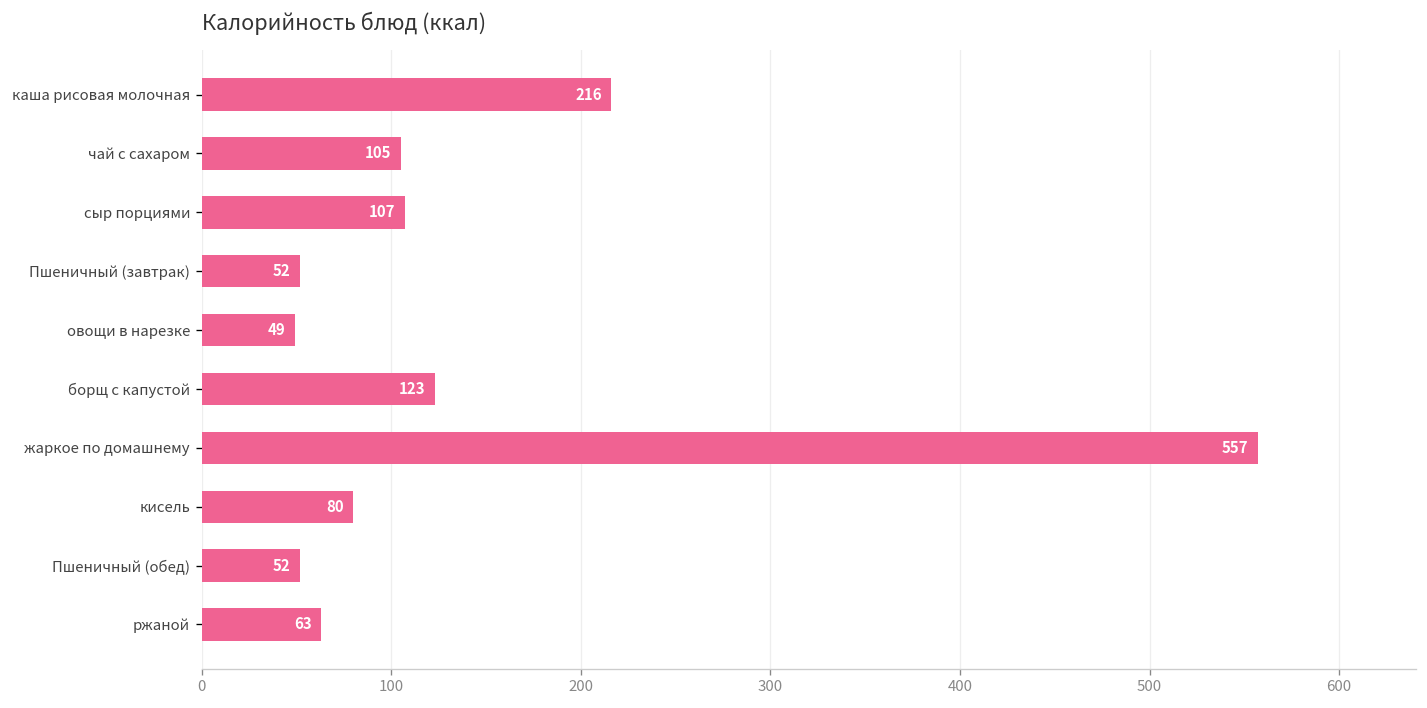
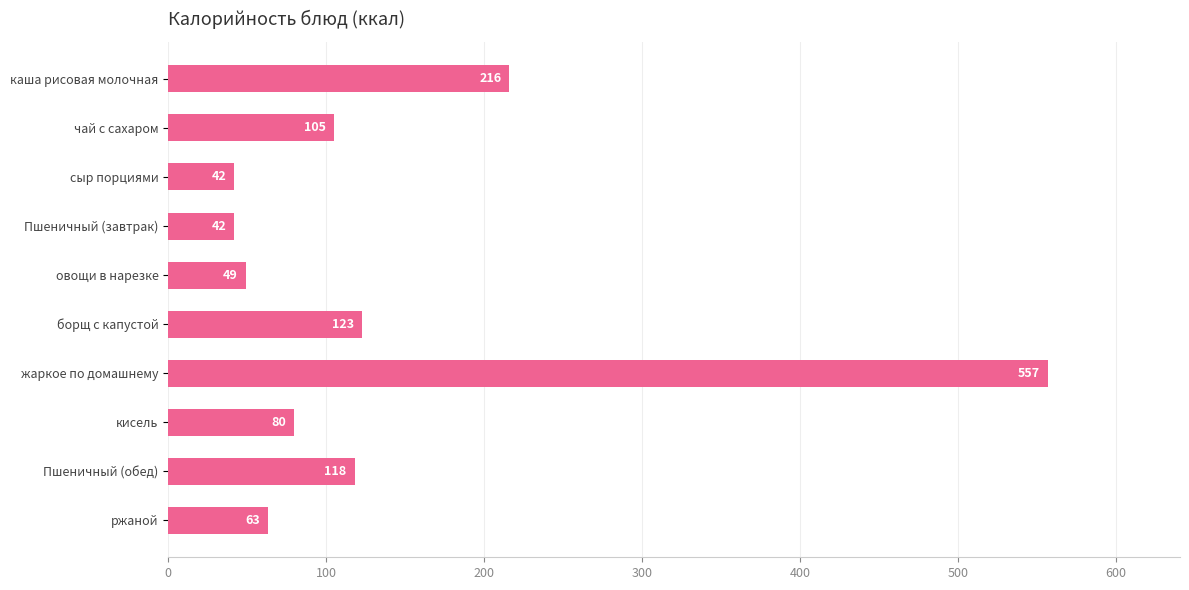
  {
    "каша рисовая молочная": 216,
    "чай с сахаром": 105,
-   "сыр порциями": 107,
-   "Пшеничный (завтрак)": 52,
+   "сыр порциями": 42,
+   "Пшеничный (завтрак)": 42,
    "овощи в нарезке": 49,
    "борщ с капустой": 123,
    "жаркое по домашнему": 557,
    "кисель": 80,
-   "Пшеничный (обед)": 52,
+   "Пшеничный (обед)": 118,
    "ржаной": 63
  }
